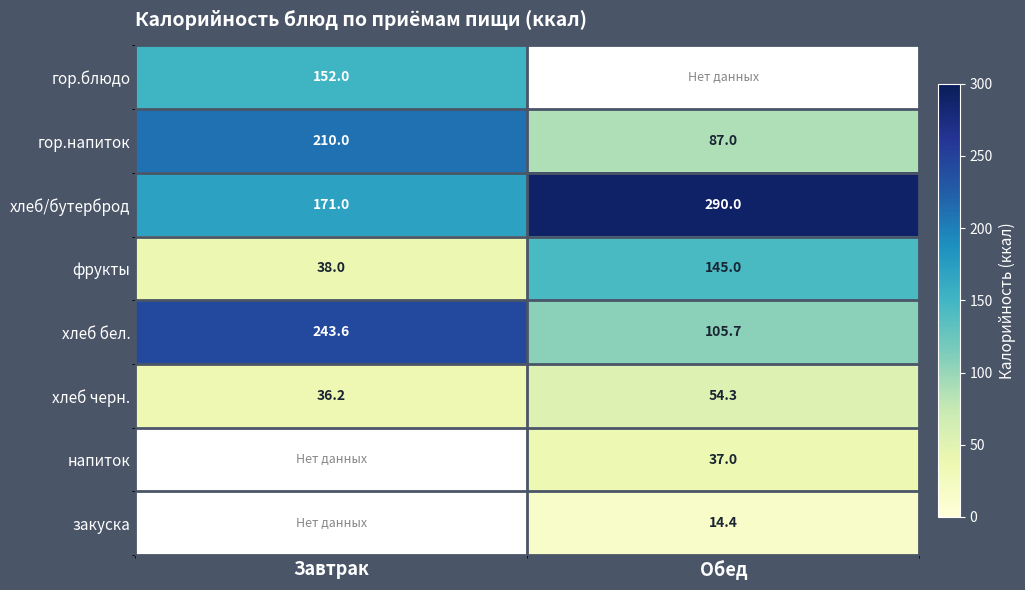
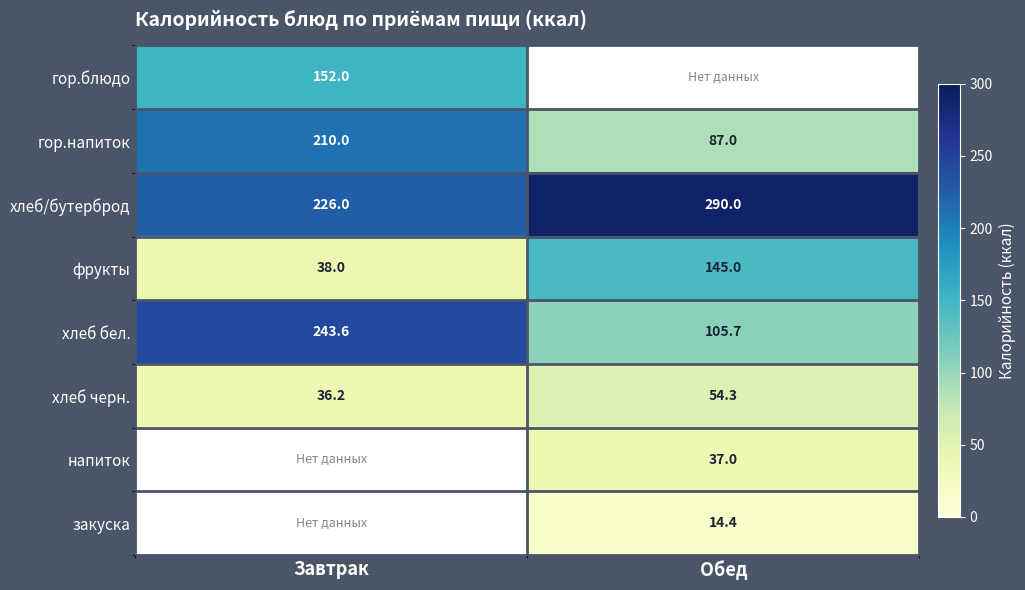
  {
    "гор.блюдо": {
      "Завтрак": 152.0
    },
    "гор.напиток": {
      "Завтрак": 210.0,
      "Обед": 87.0
    },
    "хлеб/бутерброд": {
-     "Завтрак": 171.0,
+     "Завтрак": 226.0,
      "Обед": 290.0
    },
    "фрукты": {
      "Завтрак": 38.0,
      "Обед": 145.0
    },
    "хлеб бел.": {
      "Завтрак": 243.6,
      "Обед": 105.7
    },
    "хлеб черн.": {
      "Завтрак": 36.2,
      "Обед": 54.3
    },
    "напиток": {
      "Обед": 37.0
    },
    "закуска": {
      "Обед": 14.4
    }
  }
